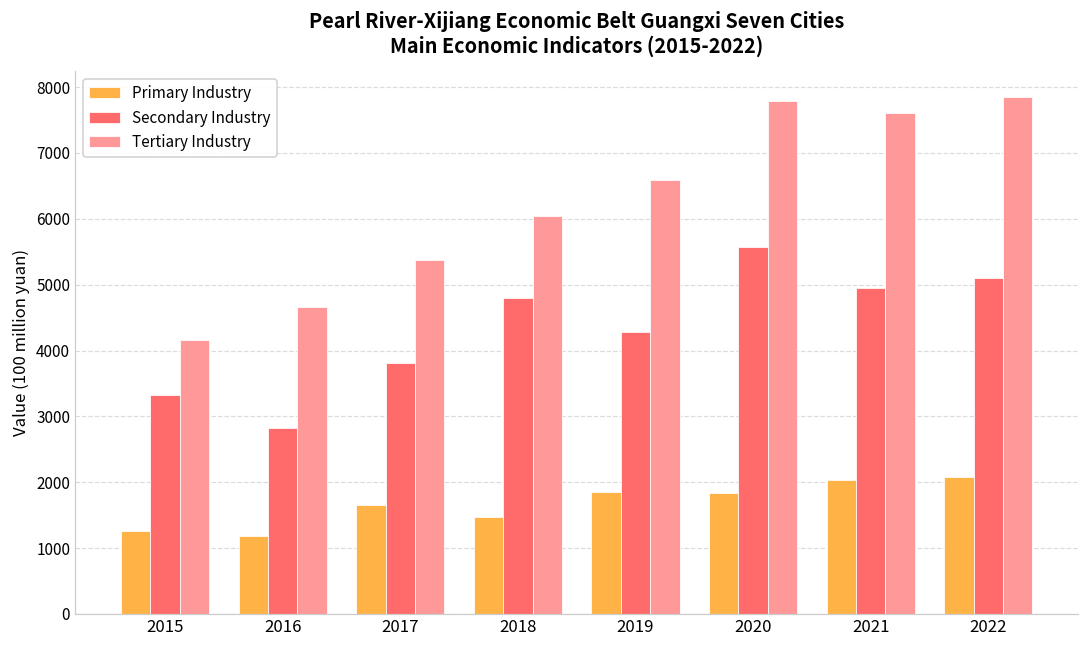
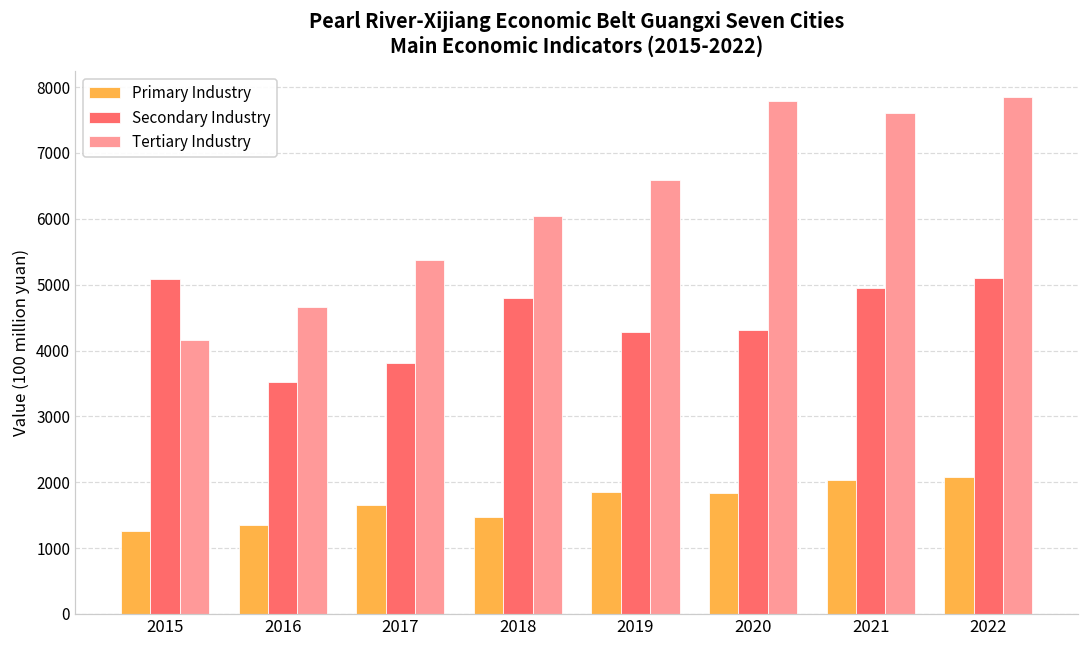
  {
    "Primary Industry": {
      "2015": 1300,
-     "2016": 1200,
+     "2016": 1300,
      "2017": 1700,
      "2018": 1500,
      "2019": 1900,
      "2020": 1800,
      "2021": 2000,
      "2022": 2100
    },
    "Secondary Industry": {
-     "2015": 3300,
-     "2016": 2800,
+     "2015": 5100,
+     "2016": 3500,
      "2017": 3800,
      "2018": 4800,
      "2019": 4300,
-     "2020": 5600,
+     "2020": 4300,
      "2021": 5000,
      "2022": 5100
    },
    "Tertiary Industry": {
      "2015": 4200,
      "2016": 4700,
      "2017": 5400,
      "2018": 6000,
      "2019": 6600,
      "2020": 7800,
      "2021": 7600,
      "2022": 7800
    }
  }
